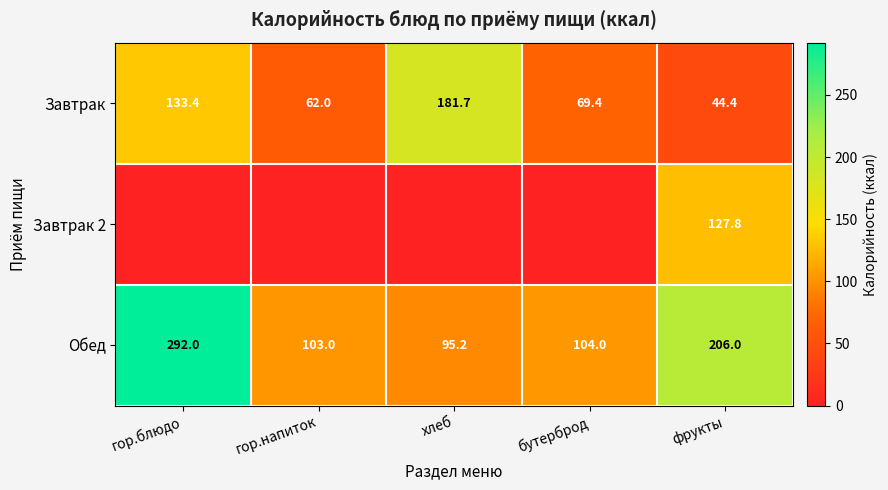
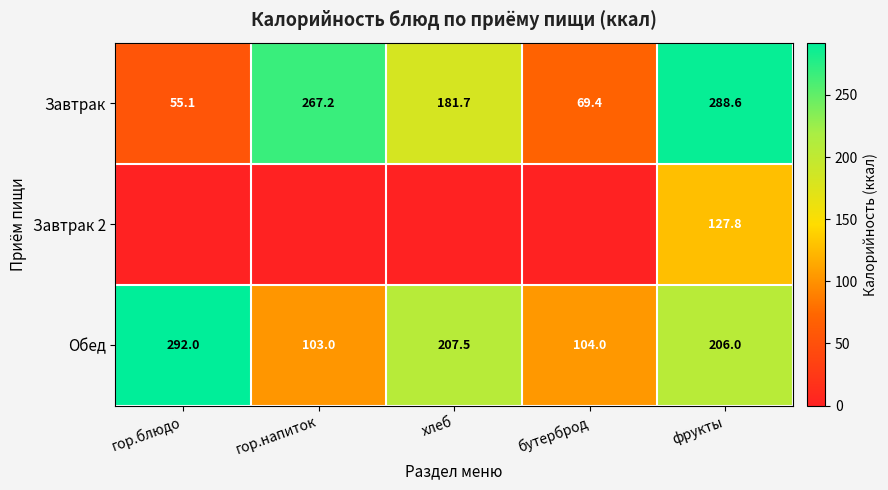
  {
    "Завтрак": {
-     "гор.блюдо": 133.4,
-     "гор.напиток": 62.0,
+     "гор.блюдо": 55.1,
+     "гор.напиток": 267.2,
      "хлеб": 181.7,
      "бутерброд": 69.4,
-     "фрукты": 44.4
+     "фрукты": 288.6
    },
    "Завтрак 2": {
      "фрукты": 127.8
    },
    "Обед": {
      "гор.блюдо": 292.0,
      "гор.напиток": 103.0,
-     "хлеб": 95.2,
+     "хлеб": 207.5,
      "бутерброд": 104.0,
      "фрукты": 206.0
    }
  }
